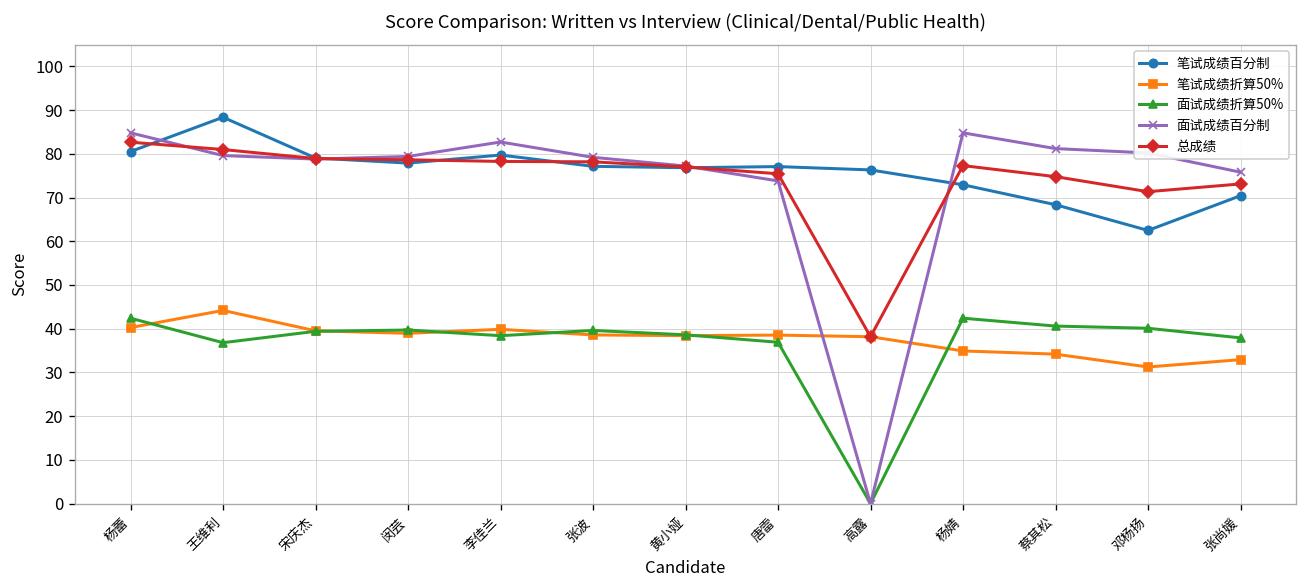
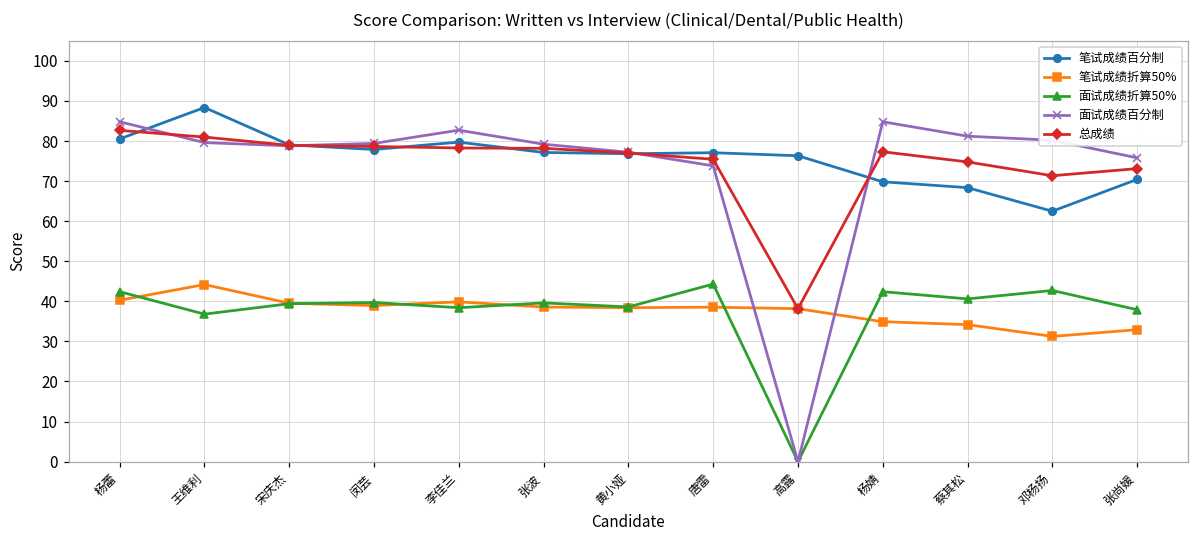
  {
    "笔试成绩百分制": {
      "杨蕾": 81,
      "王维利": 88,
      "闵芸": 78,
      "李佳兰": 80,
      "张波": 77,
      "唐雷": 77,
      "高露": 76,
-     "杨婧": 73,
+     "杨婧": 70,
      "蔡其松": 68,
      "邓杨扬": 62,
      "张尚媛": 70
    },
    "笔试成绩折算50%": {
      "杨蕾": 40,
      "王维利": 44,
      "闵芸": 39,
      "李佳兰": 40,
      "张波": 39,
      "唐雷": 39,
      "杨婧": 35,
      "蔡其松": 34,
      "邓杨扬": 31,
      "张尚媛": 33
    },
    "面试成绩折算50%": {
      "杨蕾": 42,
      "王维利": 37,
      "闵芸": 40,
      "李佳兰": 38,
      "张波": 40,
-     "唐雷": 37,
+     "唐雷": 44,
      "杨婧": 42,
      "蔡其松": 41,
-     "邓杨扬": 40,
+     "邓杨扬": 43,
      "张尚媛": 38
    },
    "面试成绩百分制": {
      "杨蕾": 85,
      "王维利": 80,
      "闵芸": 79,
      "李佳兰": 83,
      "张波": 79,
      "唐雷": 74,
      "杨婧": 85,
      "蔡其松": 81,
      "邓杨扬": 80,
      "张尚媛": 76
    },
    "总成绩": {
      "杨蕾": 83,
      "王维利": 81,
      "闵芸": 79,
      "李佳兰": 78,
      "张波": 78,
      "唐雷": 75,
      "杨婧": 77,
      "蔡其松": 75,
      "邓杨扬": 71,
      "张尚媛": 73
    }
  }
